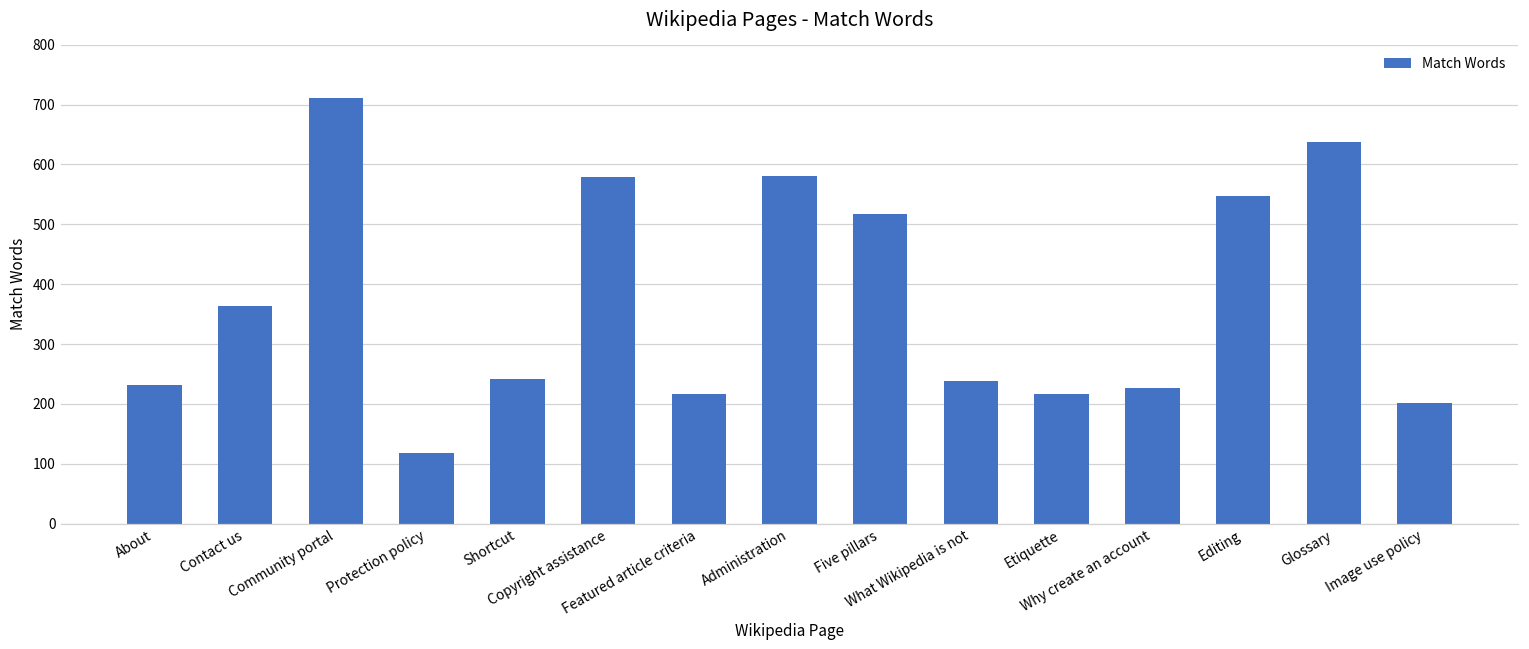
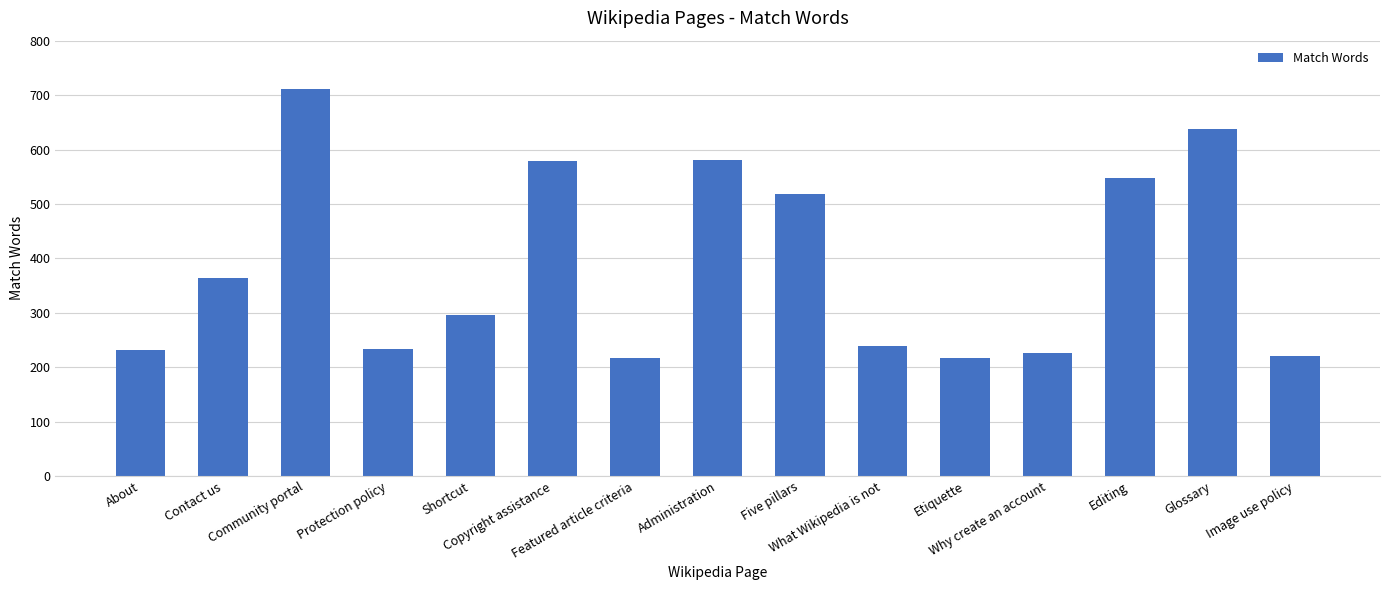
  {
    "About": 230,
    "Contact us": 360,
    "Community portal": 710,
-   "Protection policy": 120,
-   "Shortcut": 240,
+   "Protection policy": 230,
+   "Shortcut": 300,
    "Copyright assistance": 580,
    "Featured article criteria": 220,
    "Administration": 580,
    "Five pillars": 520,
    "What Wikipedia is not": 240,
    "Etiquette": 220,
    "Why create an account": 230,
    "Editing": 550,
    "Glossary": 640,
-   "Image use policy": 200
+   "Image use policy": 220
  }
